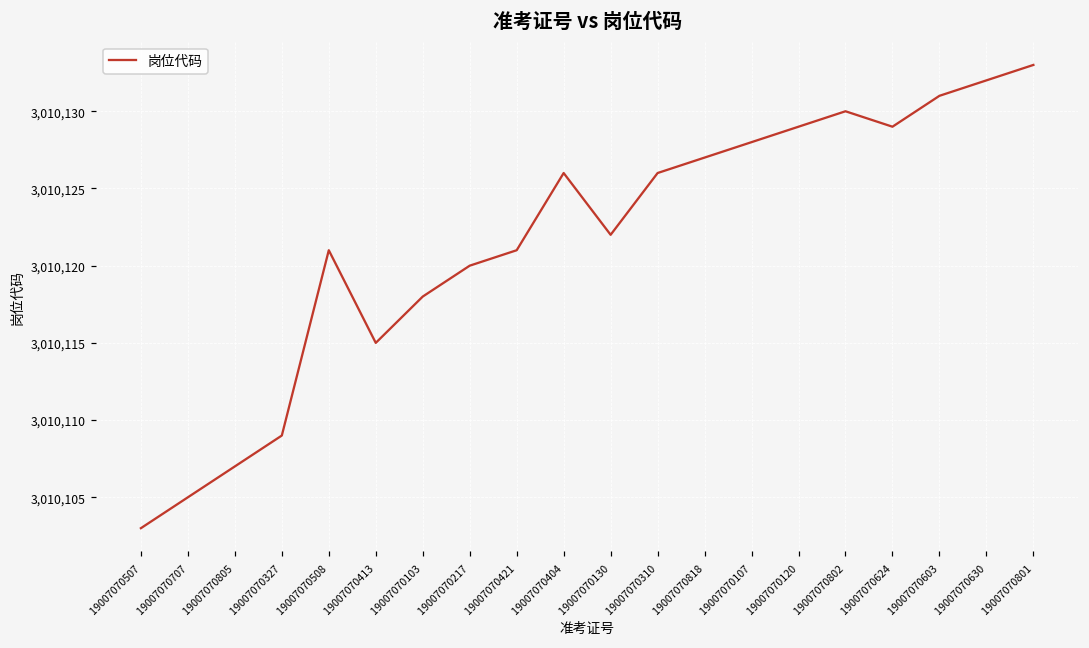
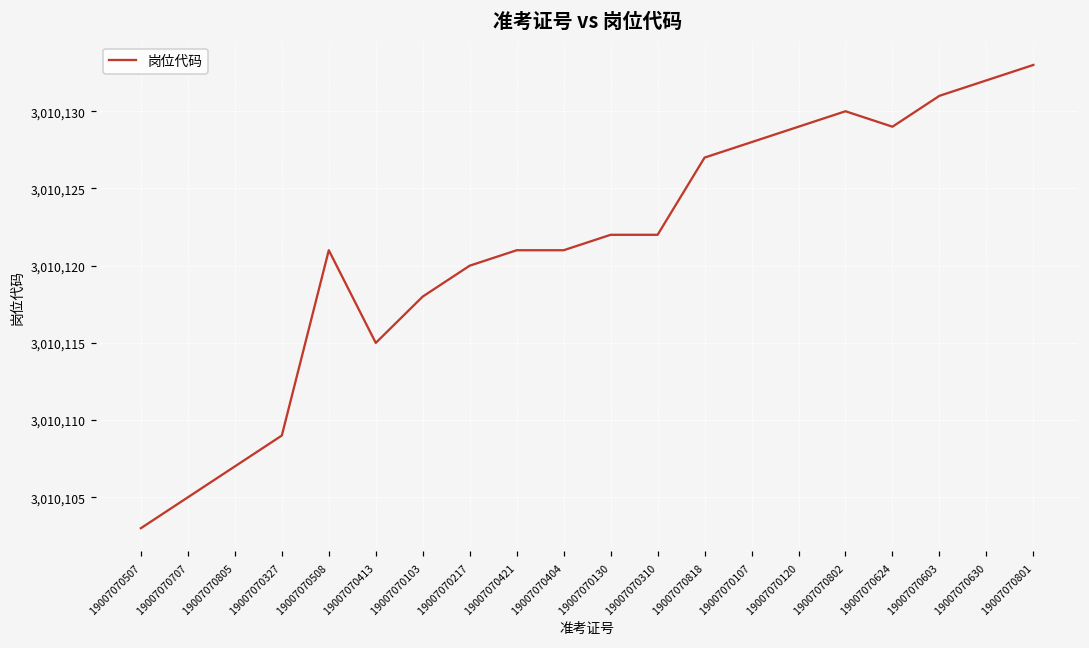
  {
    "19007070507": "3,010,103",
    "19007070707": "3,010,105",
    "19007070805": "3,010,107",
    "19007070327": "3,010,109",
    "19007070508": "3,010,121",
    "19007070413": "3,010,115",
    "19007070103": "3,010,118",
    "19007070217": "3,010,120",
    "19007070421": "3,010,121",
-   "19007070404": "3,010,126",
+   "19007070404": "3,010,121",
    "19007070130": "3,010,122",
-   "19007070310": "3,010,126",
+   "19007070310": "3,010,122",
    "19007070818": "3,010,127",
    "19007070107": "3,010,128",
    "19007070120": "3,010,129",
    "19007070802": "3,010,130",
    "19007070624": "3,010,129",
    "19007070603": "3,010,131",
    "19007070630": "3,010,132",
    "19007070801": "3,010,133"
  }
